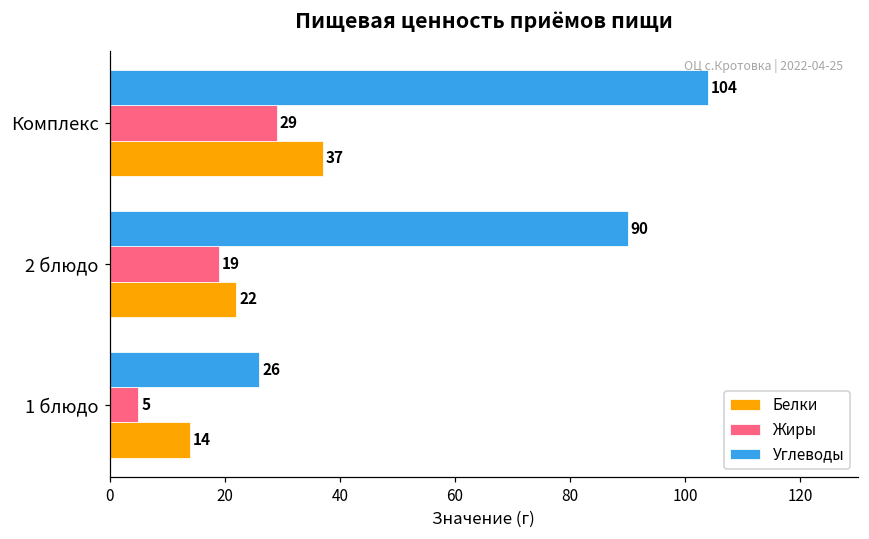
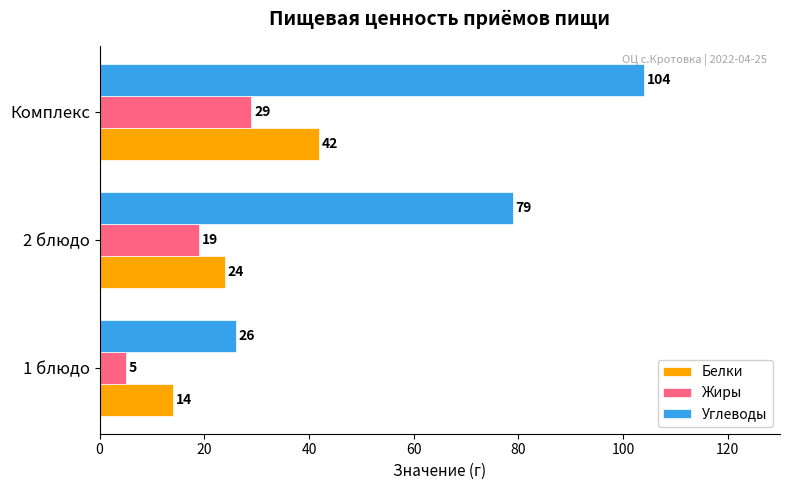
  {
    "Белки": {
-     "Комплекс": 37,
-     "2 блюдо": 22,
+     "Комплекс": 42,
+     "2 блюдо": 24,
      "1 блюдо": 14
    },
    "Жиры": {
      "Комплекс": 29,
      "2 блюдо": 19,
      "1 блюдо": 5
    },
    "Углеводы": {
      "Комплекс": 104,
-     "2 блюдо": 90,
+     "2 блюдо": 79,
      "1 блюдо": 26
    }
  }
